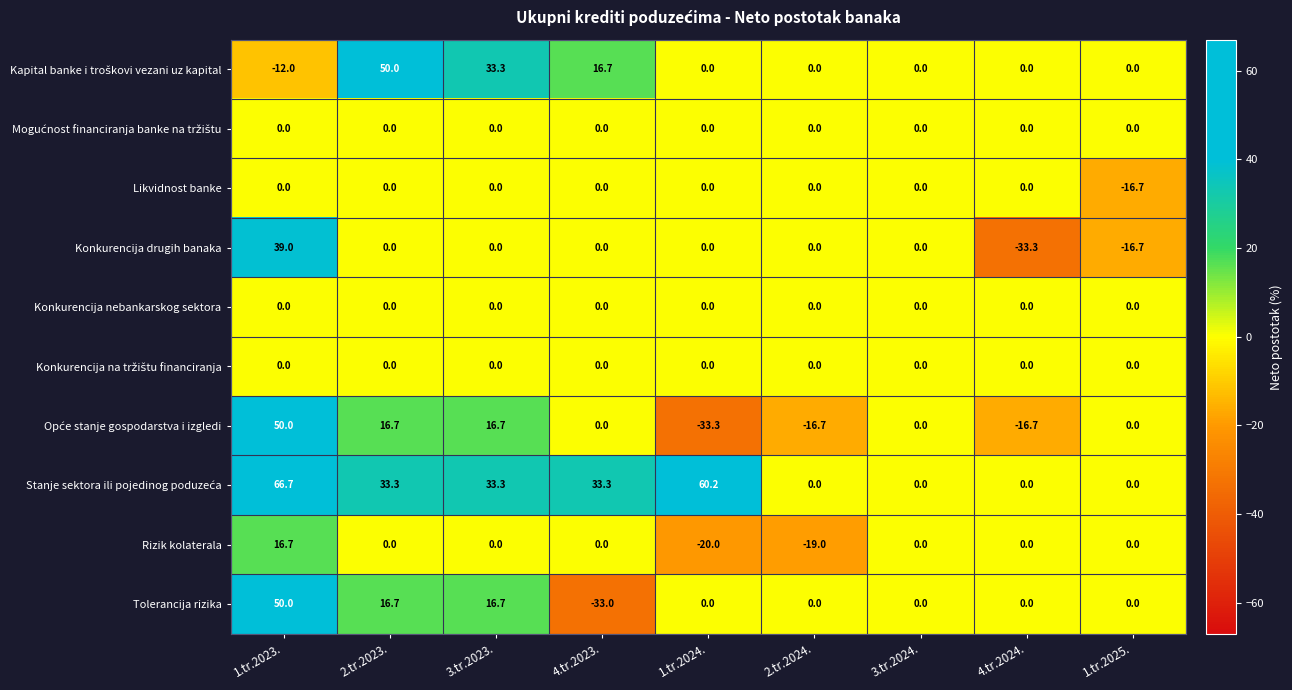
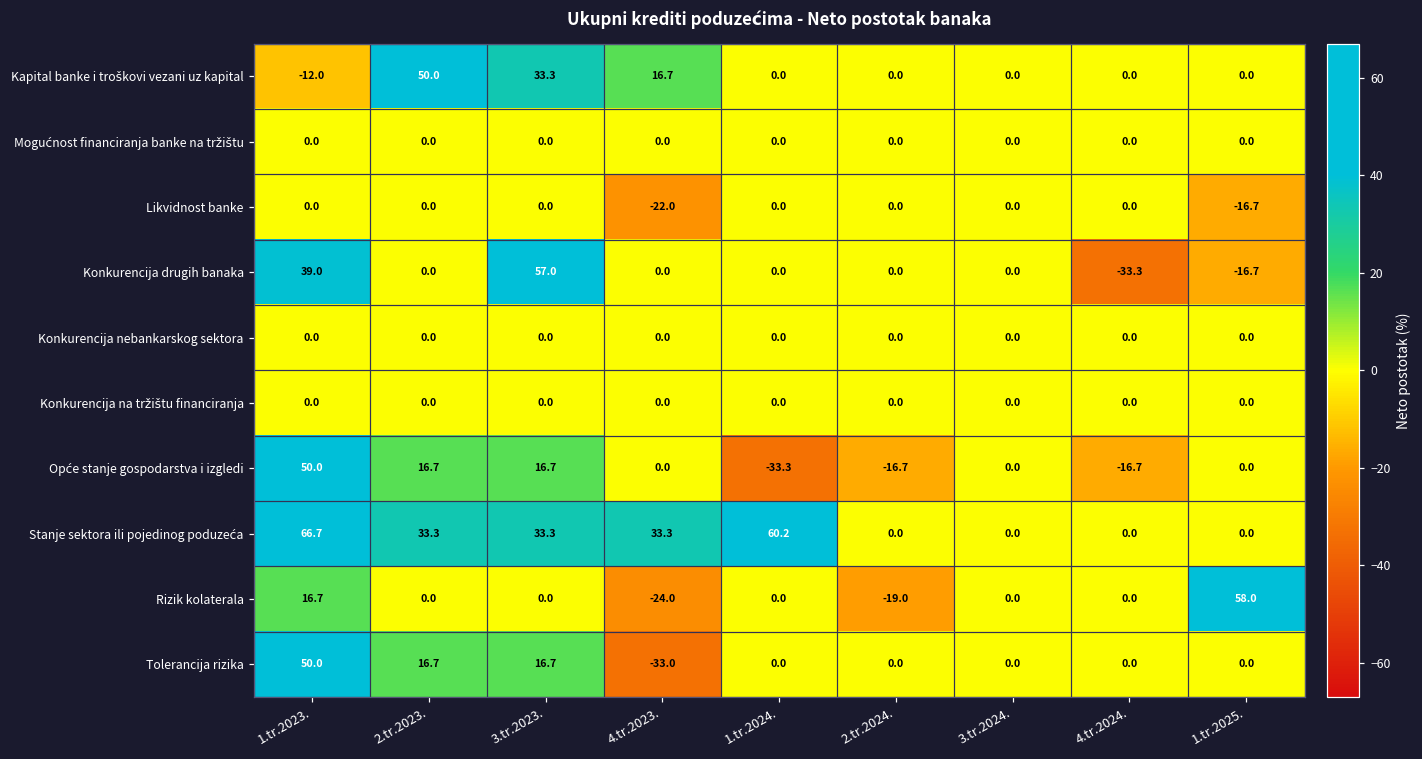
  {
    "Kapital banke i troškovi vezani uz kapital": {
      "1.tr.2023.": -12.0,
      "2.tr.2023.": 50.0,
      "3.tr.2023.": 33.3,
      "4.tr.2023.": 16.7,
      "1.tr.2024.": 0.0,
      "2.tr.2024.": 0.0,
      "3.tr.2024.": 0.0,
      "4.tr.2024.": 0.0,
      "1.tr.2025.": 0.0
    },
    "Mogućnost financiranja banke na tržištu": {
      "1.tr.2023.": 0.0,
      "2.tr.2023.": 0.0,
      "3.tr.2023.": 0.0,
      "4.tr.2023.": 0.0,
      "1.tr.2024.": 0.0,
      "2.tr.2024.": 0.0,
      "3.tr.2024.": 0.0,
      "4.tr.2024.": 0.0,
      "1.tr.2025.": 0.0
    },
    "Likvidnost banke": {
      "1.tr.2023.": 0.0,
      "2.tr.2023.": 0.0,
      "3.tr.2023.": 0.0,
-     "4.tr.2023.": 0.0,
+     "4.tr.2023.": -22.0,
      "1.tr.2024.": 0.0,
      "2.tr.2024.": 0.0,
      "3.tr.2024.": 0.0,
      "4.tr.2024.": 0.0,
      "1.tr.2025.": -16.7
    },
    "Konkurencija drugih banaka": {
      "1.tr.2023.": 39.0,
      "2.tr.2023.": 0.0,
-     "3.tr.2023.": 0.0,
+     "3.tr.2023.": 57.0,
      "4.tr.2023.": 0.0,
      "1.tr.2024.": 0.0,
      "2.tr.2024.": 0.0,
      "3.tr.2024.": 0.0,
      "4.tr.2024.": -33.3,
      "1.tr.2025.": -16.7
    },
    "Konkurencija nebankarskog sektora": {
      "1.tr.2023.": 0.0,
      "2.tr.2023.": 0.0,
      "3.tr.2023.": 0.0,
      "4.tr.2023.": 0.0,
      "1.tr.2024.": 0.0,
      "2.tr.2024.": 0.0,
      "3.tr.2024.": 0.0,
      "4.tr.2024.": 0.0,
      "1.tr.2025.": 0.0
    },
    "Konkurencija na tržištu financiranja": {
      "1.tr.2023.": 0.0,
      "2.tr.2023.": 0.0,
      "3.tr.2023.": 0.0,
      "4.tr.2023.": 0.0,
      "1.tr.2024.": 0.0,
      "2.tr.2024.": 0.0,
      "3.tr.2024.": 0.0,
      "4.tr.2024.": 0.0,
      "1.tr.2025.": 0.0
    },
    "Opće stanje gospodarstva i izgledi": {
      "1.tr.2023.": 50.0,
      "2.tr.2023.": 16.7,
      "3.tr.2023.": 16.7,
      "4.tr.2023.": 0.0,
      "1.tr.2024.": -33.3,
      "2.tr.2024.": -16.7,
      "3.tr.2024.": 0.0,
      "4.tr.2024.": -16.7,
      "1.tr.2025.": 0.0
    },
    "Stanje sektora ili pojedinog poduzeća": {
      "1.tr.2023.": 66.7,
      "2.tr.2023.": 33.3,
      "3.tr.2023.": 33.3,
      "4.tr.2023.": 33.3,
      "1.tr.2024.": 60.2,
      "2.tr.2024.": 0.0,
      "3.tr.2024.": 0.0,
      "4.tr.2024.": 0.0,
      "1.tr.2025.": 0.0
    },
    "Rizik kolaterala": {
      "1.tr.2023.": 16.7,
      "2.tr.2023.": 0.0,
      "3.tr.2023.": 0.0,
-     "4.tr.2023.": 0.0,
-     "1.tr.2024.": -20.0,
+     "4.tr.2023.": -24.0,
+     "1.tr.2024.": 0.0,
      "2.tr.2024.": -19.0,
      "3.tr.2024.": 0.0,
      "4.tr.2024.": 0.0,
-     "1.tr.2025.": 0.0
+     "1.tr.2025.": 58.0
    },
    "Tolerancija rizika": {
      "1.tr.2023.": 50.0,
      "2.tr.2023.": 16.7,
      "3.tr.2023.": 16.7,
      "4.tr.2023.": -33.0,
      "1.tr.2024.": 0.0,
      "2.tr.2024.": 0.0,
      "3.tr.2024.": 0.0,
      "4.tr.2024.": 0.0,
      "1.tr.2025.": 0.0
    }
  }
